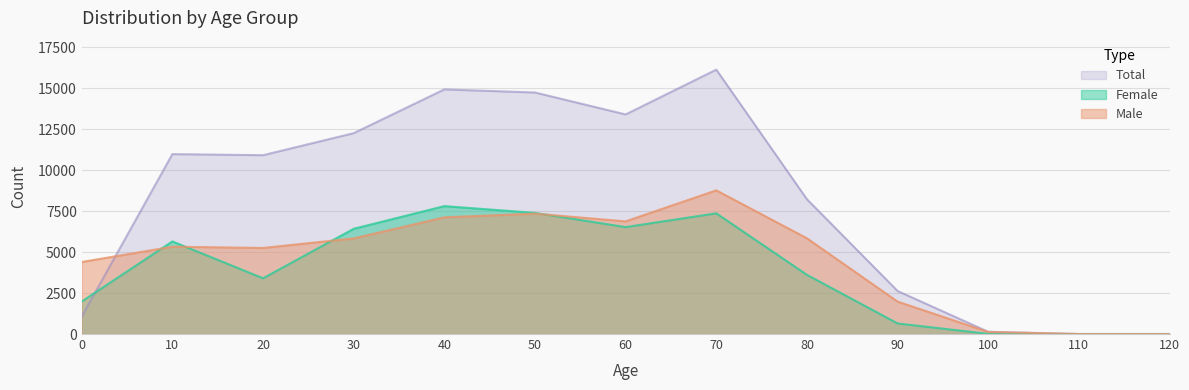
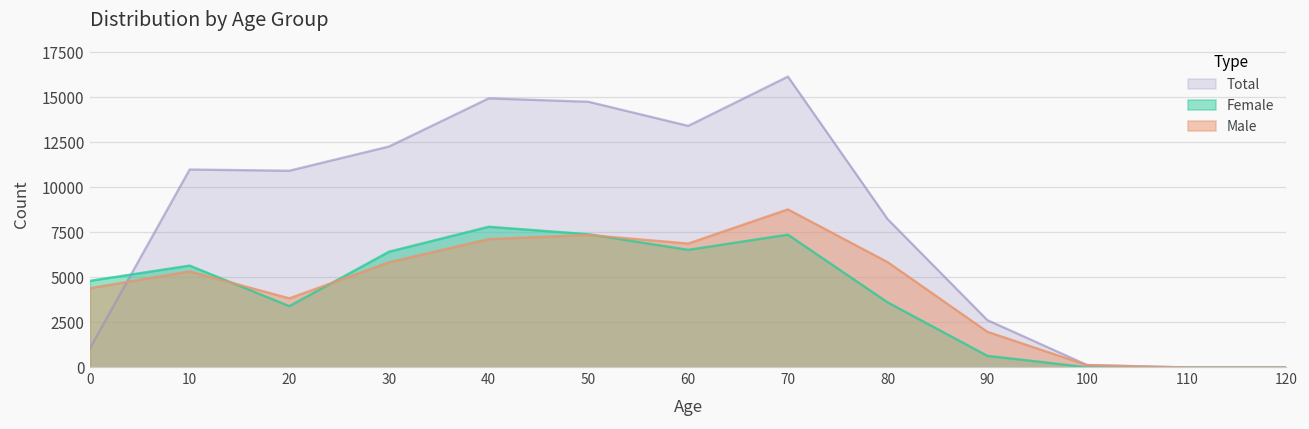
  {
    "Total": {
      "0": 1100,
      "10": 11000,
      "20": 10900,
      "30": 12300,
      "40": 14900,
      "50": 14700,
      "60": 13400,
      "70": 16100,
      "80": 8200,
      "90": 2600
    },
    "Female": {
-     "0": 2000,
+     "0": 4800,
      "10": 5700,
      "20": 3400,
      "30": 6400,
      "40": 7800,
      "60": 6500,
      "70": 7400,
      "80": 3600,
      "90": 600
    },
    "Male": {
      "0": 4400,
      "10": 5300,
-     "20": 5300,
+     "20": 3800,
      "30": 5800,
      "40": 7100,
      "60": 6900,
      "70": 8800,
      "80": 5800,
      "90": 2000
    }
  }
